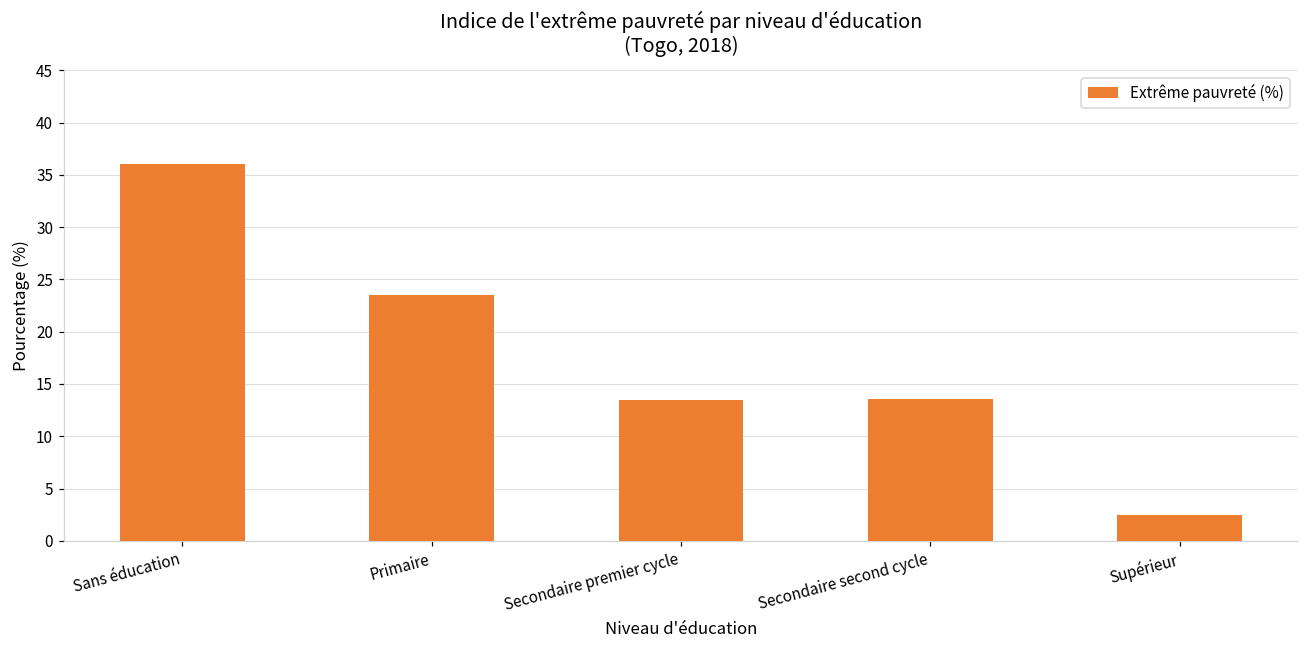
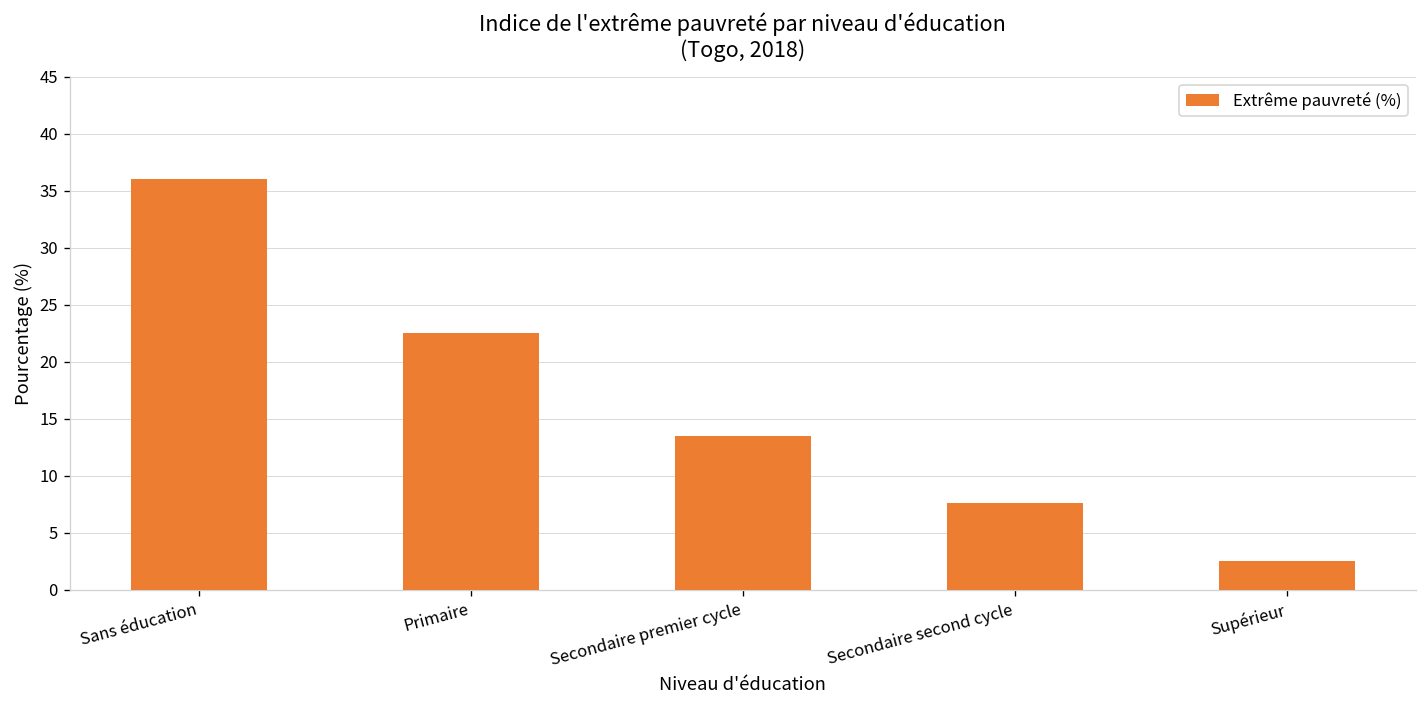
  {
    "Sans éducation": 36,
-   "Primaire": 24,
+   "Primaire": 23,
    "Secondaire premier cycle": 14,
-   "Secondaire second cycle": 14,
+   "Secondaire second cycle": 8,
    "Supérieur": 3
  }
